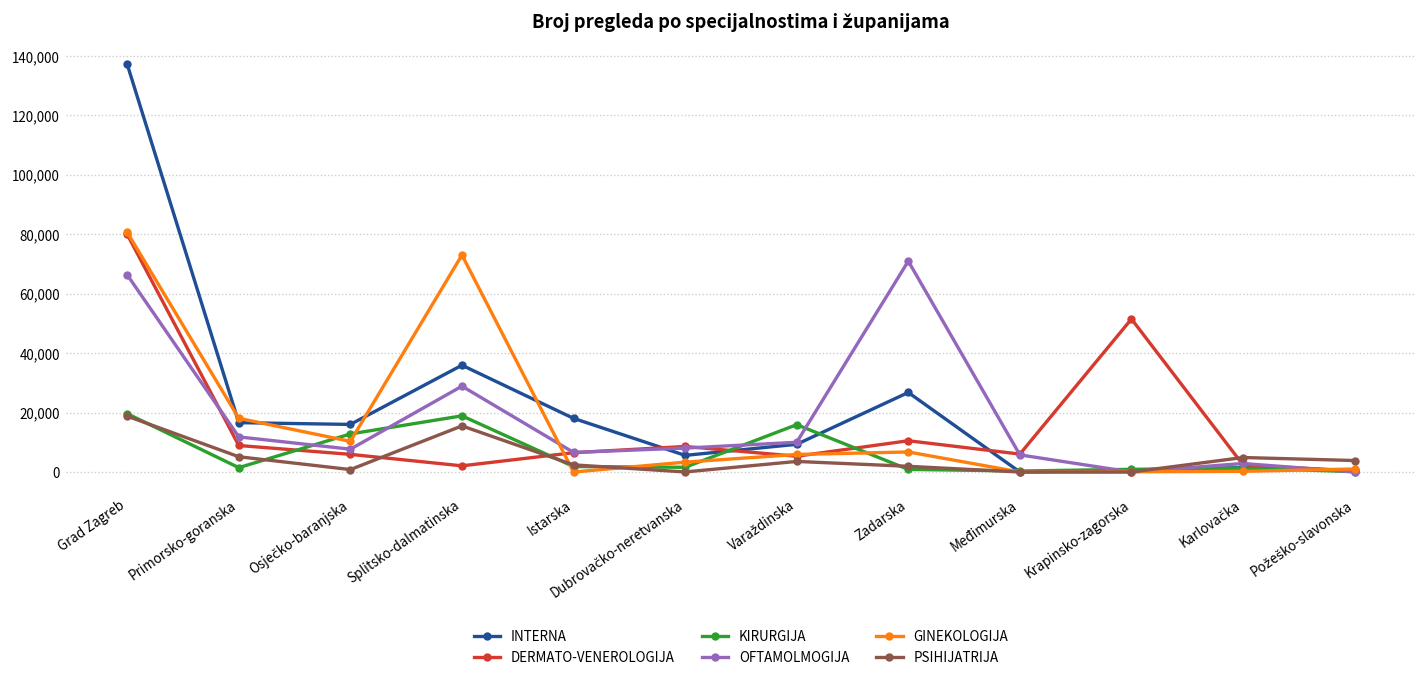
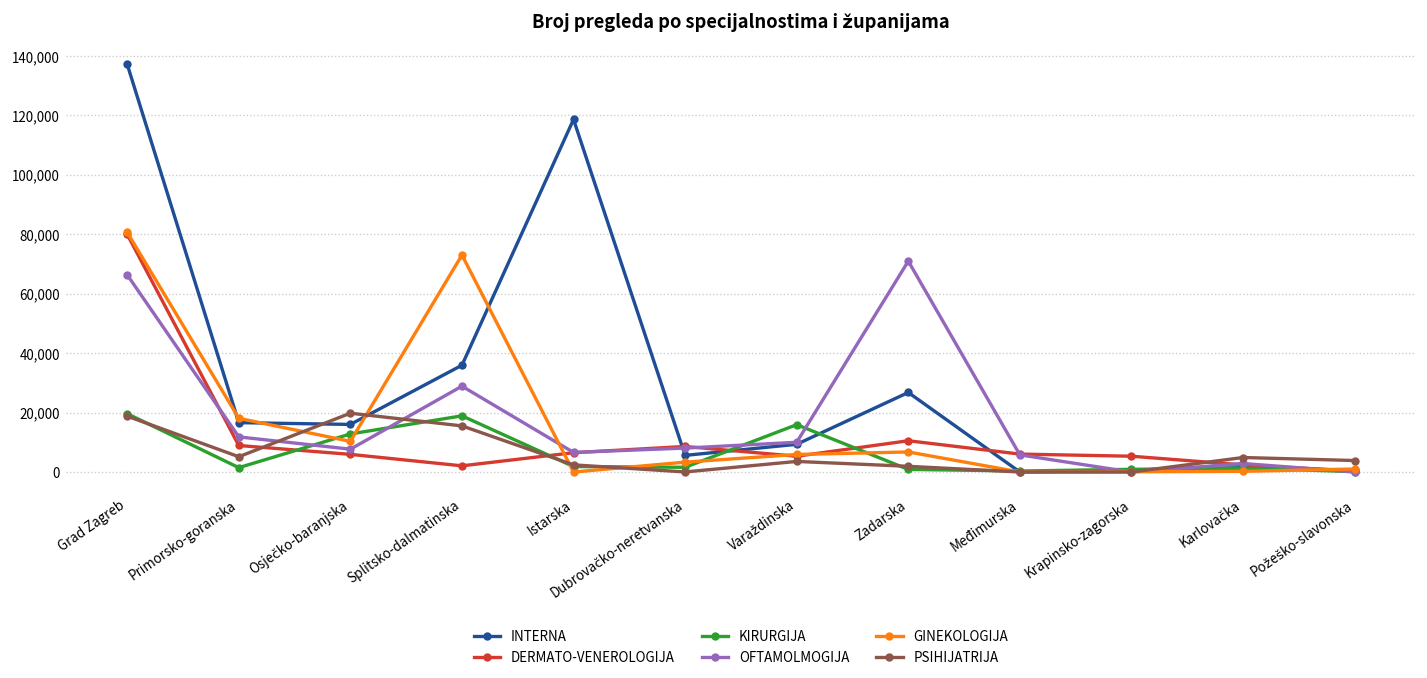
  {
    "INTERNA": {
      "Grad Zagreb": "137,000",
      "Primorsko-goranska": "17,000",
      "Osječko-baranjska": "16,000",
      "Splitsko-dalmatinska": "36,000",
-     "Istarska": "18,000",
+     "Istarska": "119,000",
      "Dubrovačko-neretvanska": "6,000",
      "Zadarska": "27,000"
    },
    "DERMATO-VENEROLOGIJA": {
      "Primorsko-goranska": "9,000",
      "Osječko-baranjska": "6,000",
      "Splitsko-dalmatinska": "2,000",
      "Zadarska": "11,000",
-     "Krapinsko-zagorska": "51,000"
+     "Krapinsko-zagorska": "5,000"
    },
    "KIRURGIJA": {
      "Primorsko-goranska": "1,000",
      "Osječko-baranjska": "13,000",
      "Splitsko-dalmatinska": "19,000",
      "Dubrovačko-neretvanska": "2,000",
      "Varaždinska": "16,000",
      "Zadarska": "1,000"
    },
    "OFTAMOLMOGIJA": {
      "Grad Zagreb": "66,000",
      "Primorsko-goranska": "12,000",
      "Osječko-baranjska": "8,000",
      "Splitsko-dalmatinska": "29,000",
      "Zadarska": "71,000"
    },
    "GINEKOLOGIJA": {
      "Primorsko-goranska": "18,000",
      "Osječko-baranjska": "10,000",
      "Splitsko-dalmatinska": "73,000",
      "Istarska": "0",
      "Dubrovačko-neretvanska": "3,000",
      "Zadarska": "7,000",
      "Karlovačka": "0"
    },
    "PSIHIJATRIJA": {
      "Primorsko-goranska": "5,000",
-     "Osječko-baranjska": "1,000",
+     "Osječko-baranjska": "20,000",
      "Splitsko-dalmatinska": "16,000",
      "Dubrovačko-neretvanska": "0",
      "Varaždinska": "4,000",
      "Zadarska": "2,000",
      "Karlovačka": "5,000",
      "Požeško-slavonska": "4,000"
    }
  }
